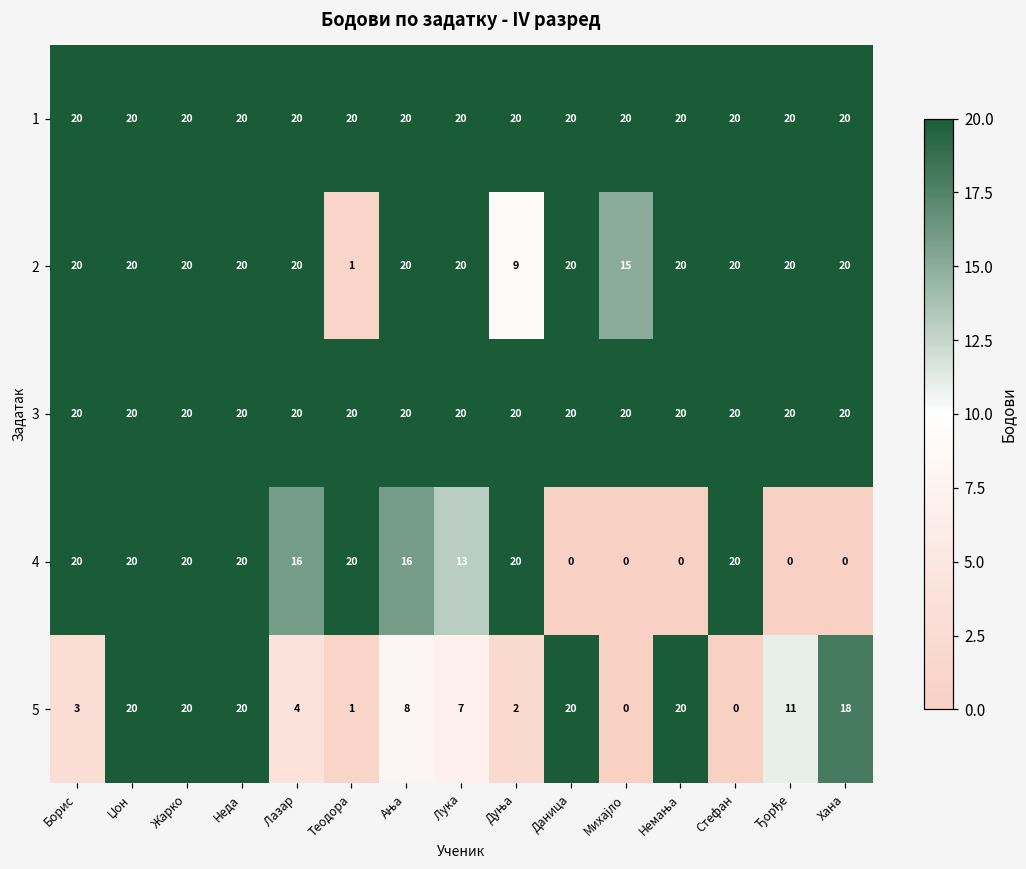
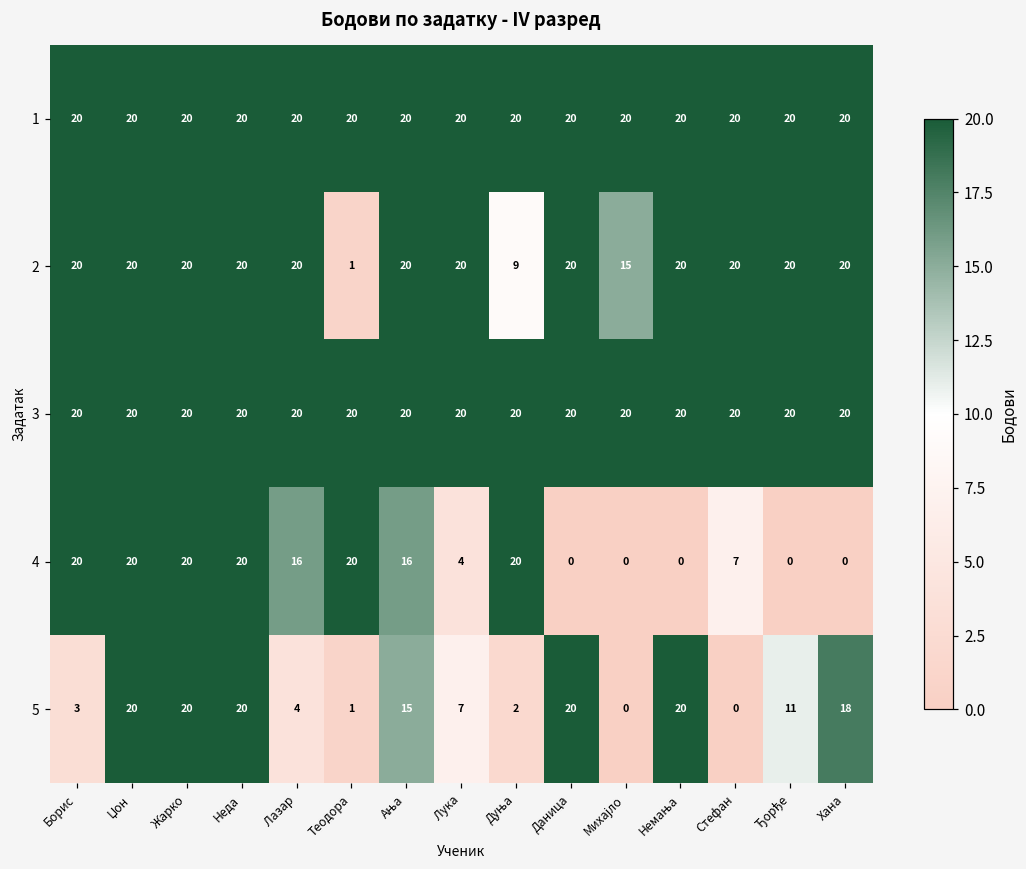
  {
    "1": {
      "Борис": 20,
      "Џон": 20,
      "Жарко": 20,
      "Неда": 20,
      "Лазар": 20,
      "Теодора": 20,
      "Ања": 20,
      "Лука": 20,
      "Дуња": 20,
      "Даница": 20,
      "Михајло": 20,
      "Немања": 20,
      "Стефан": 20,
      "Ђорђе": 20,
      "Хана": 20
    },
    "2": {
      "Борис": 20,
      "Џон": 20,
      "Жарко": 20,
      "Неда": 20,
      "Лазар": 20,
      "Теодора": 1,
      "Ања": 20,
      "Лука": 20,
      "Дуња": 9,
      "Даница": 20,
      "Михајло": 15,
      "Немања": 20,
      "Стефан": 20,
      "Ђорђе": 20,
      "Хана": 20
    },
    "3": {
      "Борис": 20,
      "Џон": 20,
      "Жарко": 20,
      "Неда": 20,
      "Лазар": 20,
      "Теодора": 20,
      "Ања": 20,
      "Лука": 20,
      "Дуња": 20,
      "Даница": 20,
      "Михајло": 20,
      "Немања": 20,
      "Стефан": 20,
      "Ђорђе": 20,
      "Хана": 20
    },
    "4": {
      "Борис": 20,
      "Џон": 20,
      "Жарко": 20,
      "Неда": 20,
      "Лазар": 16,
      "Теодора": 20,
      "Ања": 16,
-     "Лука": 13,
+     "Лука": 4,
      "Дуња": 20,
      "Даница": 0,
      "Михајло": 0,
      "Немања": 0,
-     "Стефан": 20,
+     "Стефан": 7,
      "Ђорђе": 0,
      "Хана": 0
    },
    "5": {
      "Борис": 3,
      "Џон": 20,
      "Жарко": 20,
      "Неда": 20,
      "Лазар": 4,
      "Теодора": 1,
-     "Ања": 8,
+     "Ања": 15,
      "Лука": 7,
      "Дуња": 2,
      "Даница": 20,
      "Михајло": 0,
      "Немања": 20,
      "Стефан": 0,
      "Ђорђе": 11,
      "Хана": 18
    }
  }
